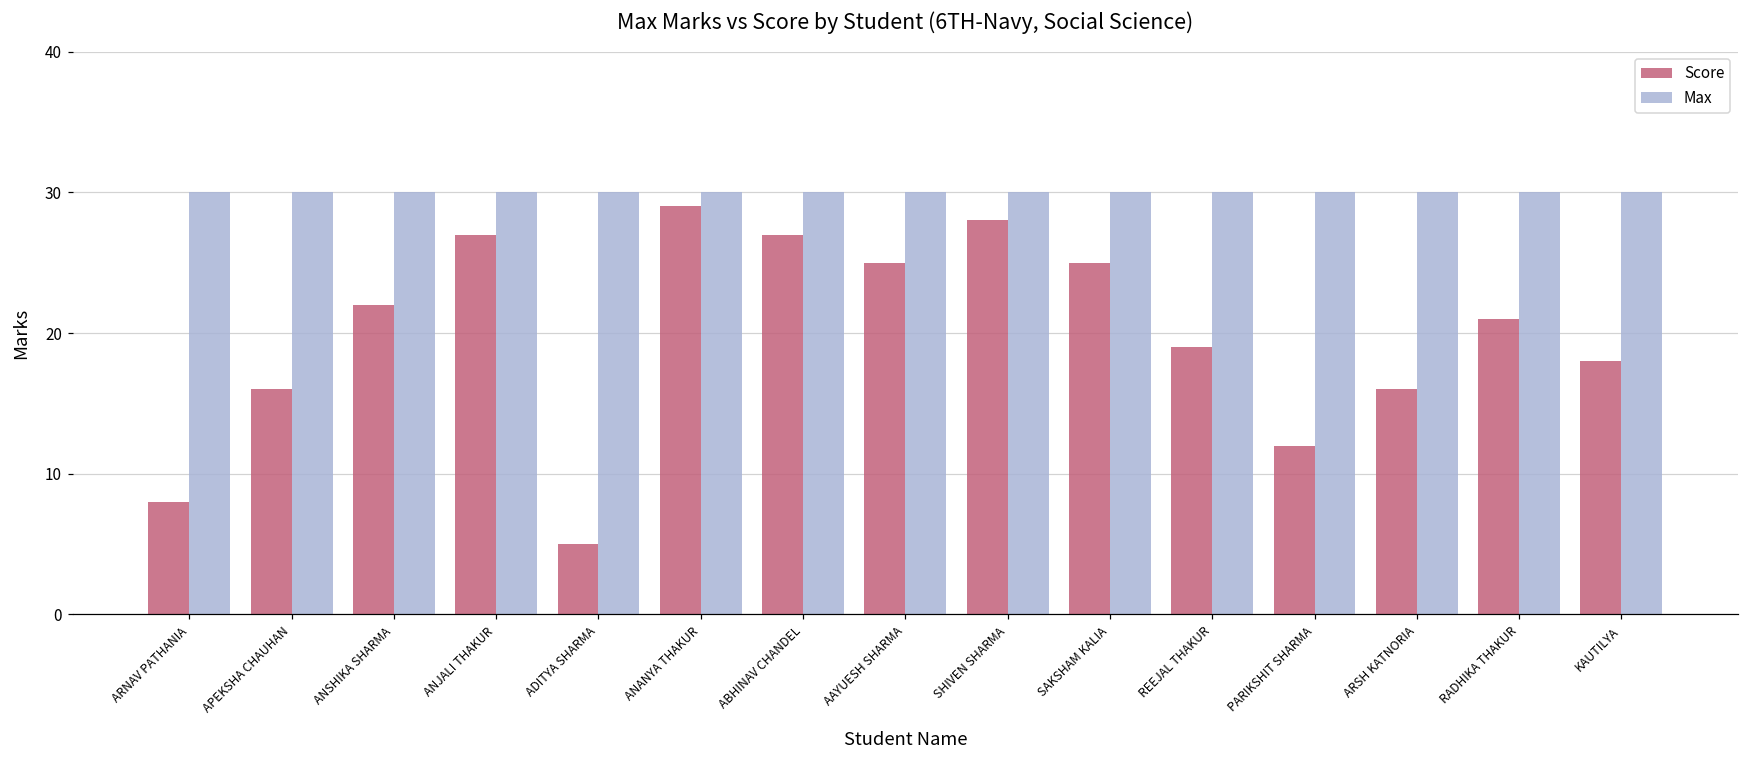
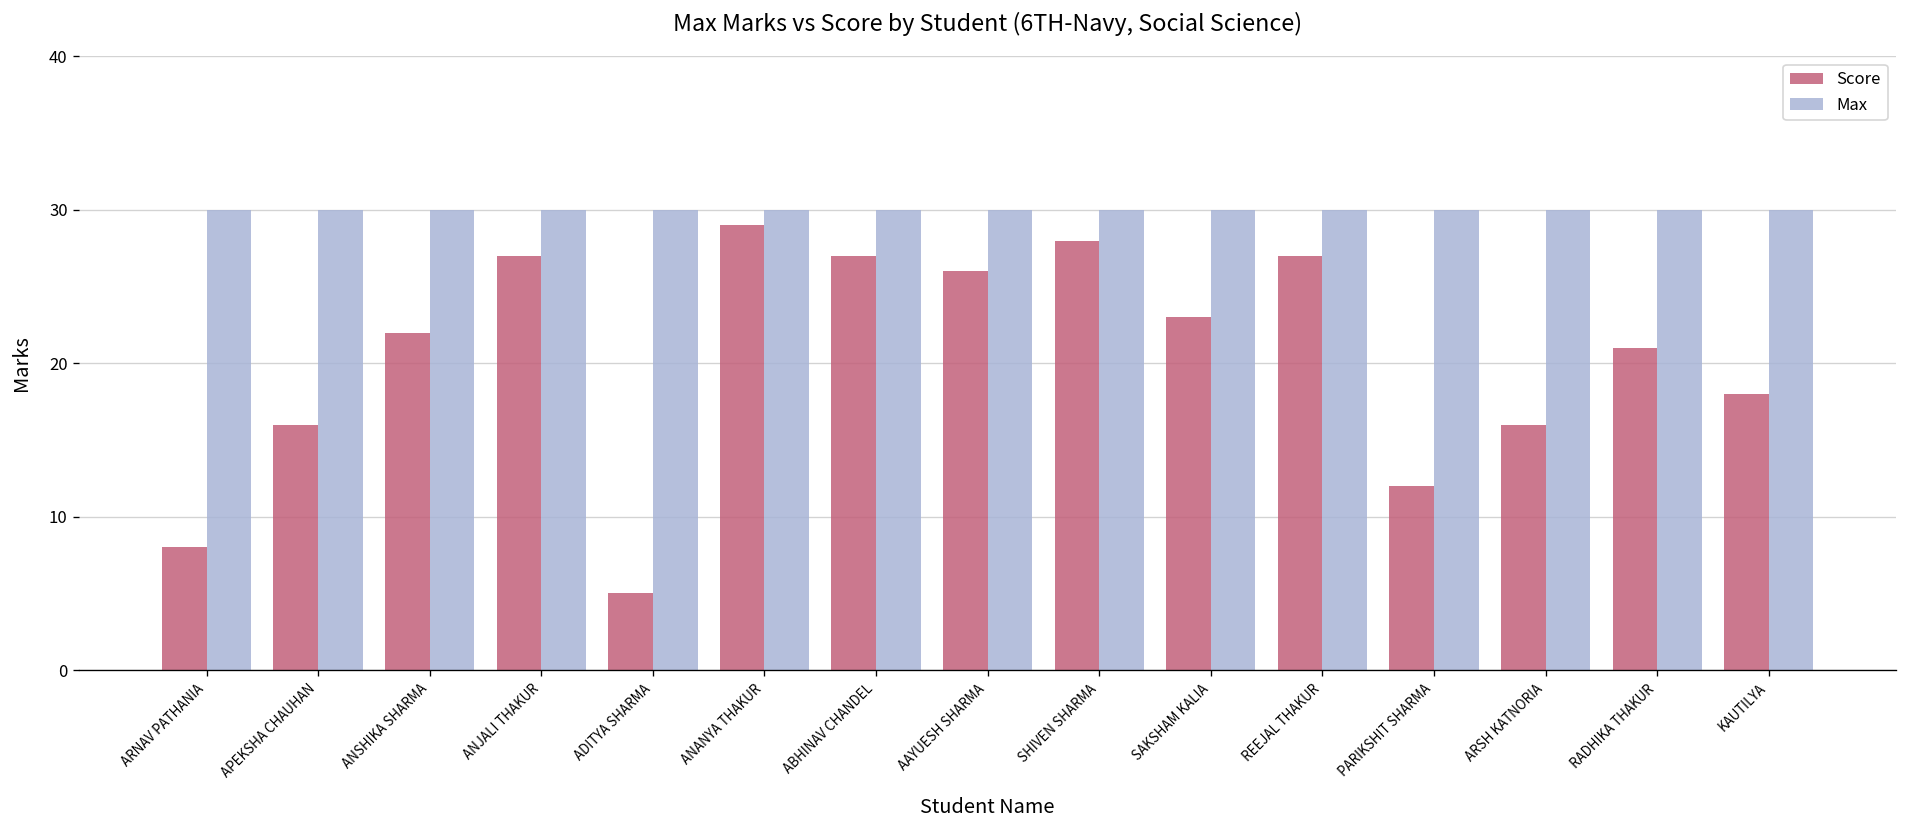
  {
    "Score": {
      "ARNAV PATHANIA": 8,
      "APEKSHA CHAUHAN": 16,
      "ANSHIKA SHARMA": 22,
      "ANJALI THAKUR": 27,
      "ADITYA SHARMA": 5,
      "ANANYA THAKUR": 29,
      "ABHINAV CHANDEL": 27,
-     "AAYUESH SHARMA": 25,
+     "AAYUESH SHARMA": 26,
      "SHIVEN SHARMA": 28,
-     "SAKSHAM KALIA": 25,
-     "REEJAL THAKUR": 19,
+     "SAKSHAM KALIA": 23,
+     "REEJAL THAKUR": 27,
      "PARIKSHIT SHARMA": 12,
      "ARSH KATNORIA": 16,
      "RADHIKA THAKUR": 21,
      "KAUTILYA": 18
    },
    "Max": {
      "ARNAV PATHANIA": 30,
      "APEKSHA CHAUHAN": 30,
      "ANSHIKA SHARMA": 30,
      "ANJALI THAKUR": 30,
      "ADITYA SHARMA": 30,
      "ANANYA THAKUR": 30,
      "ABHINAV CHANDEL": 30,
      "AAYUESH SHARMA": 30,
      "SHIVEN SHARMA": 30,
      "SAKSHAM KALIA": 30,
      "REEJAL THAKUR": 30,
      "PARIKSHIT SHARMA": 30,
      "ARSH KATNORIA": 30,
      "RADHIKA THAKUR": 30,
      "KAUTILYA": 30
    }
  }
